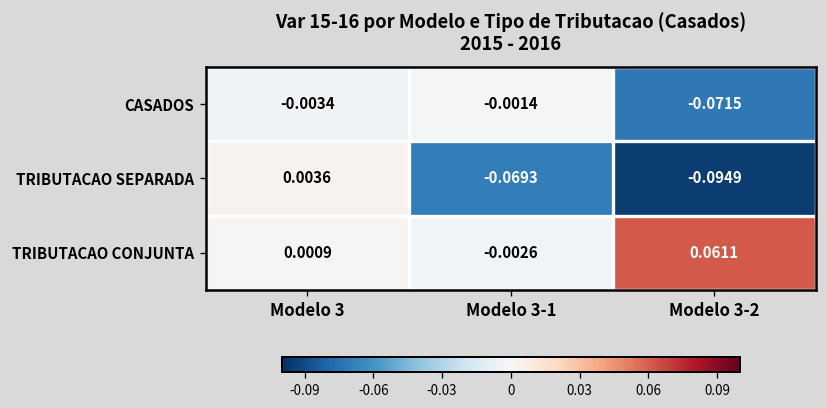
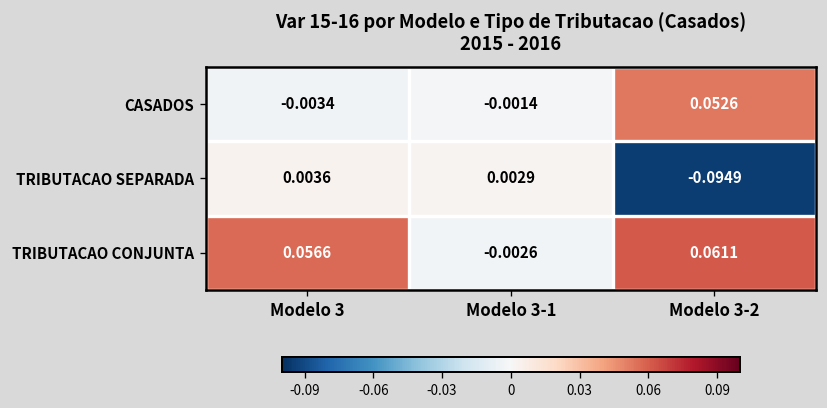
  {
    "CASADOS": {
      "Modelo 3": -0.0034,
      "Modelo 3-1": -0.0014,
-     "Modelo 3-2": -0.0715
+     "Modelo 3-2": 0.0526
    },
    "TRIBUTACAO SEPARADA": {
      "Modelo 3": 0.0036,
-     "Modelo 3-1": -0.0693,
+     "Modelo 3-1": 0.0029,
      "Modelo 3-2": -0.0949
    },
    "TRIBUTACAO CONJUNTA": {
-     "Modelo 3": 0.0009,
+     "Modelo 3": 0.0566,
      "Modelo 3-1": -0.0026,
      "Modelo 3-2": 0.0611
    }
  }
